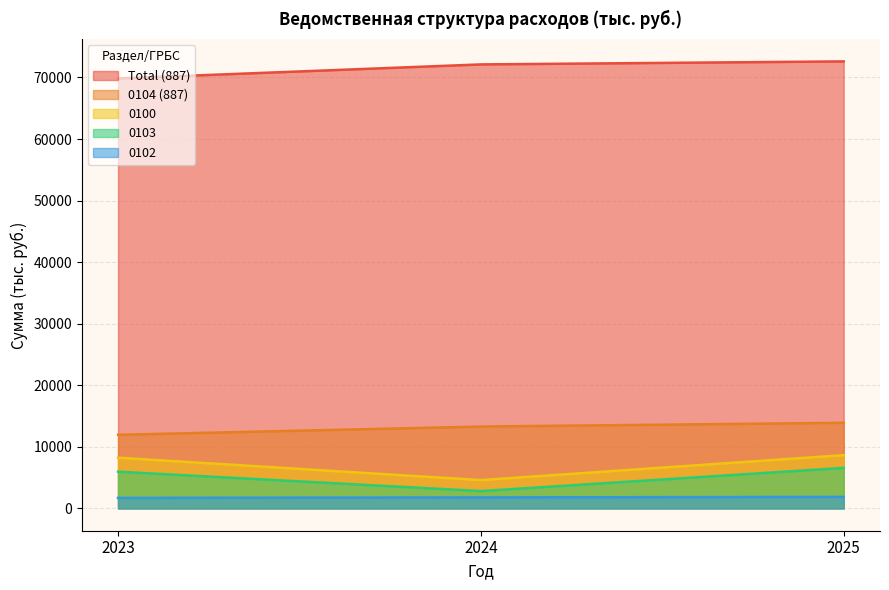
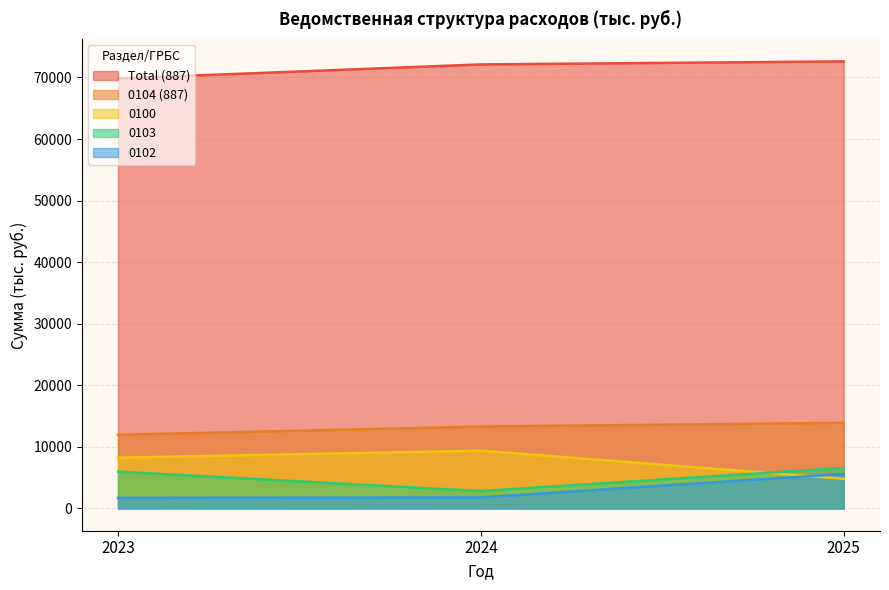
  {
    "0100": {
      "2023": 8000,
-     "2024": 5000,
-     "2025": 9000
+     "2024": 9000,
+     "2025": 5000
    },
    "0103": {
      "2023": 6000,
      "2024": 3000,
      "2025": 7000
    },
    "0102": {
      "2023": 2000,
      "2024": 2000,
-     "2025": 2000
+     "2025": 6000
    }
  }
